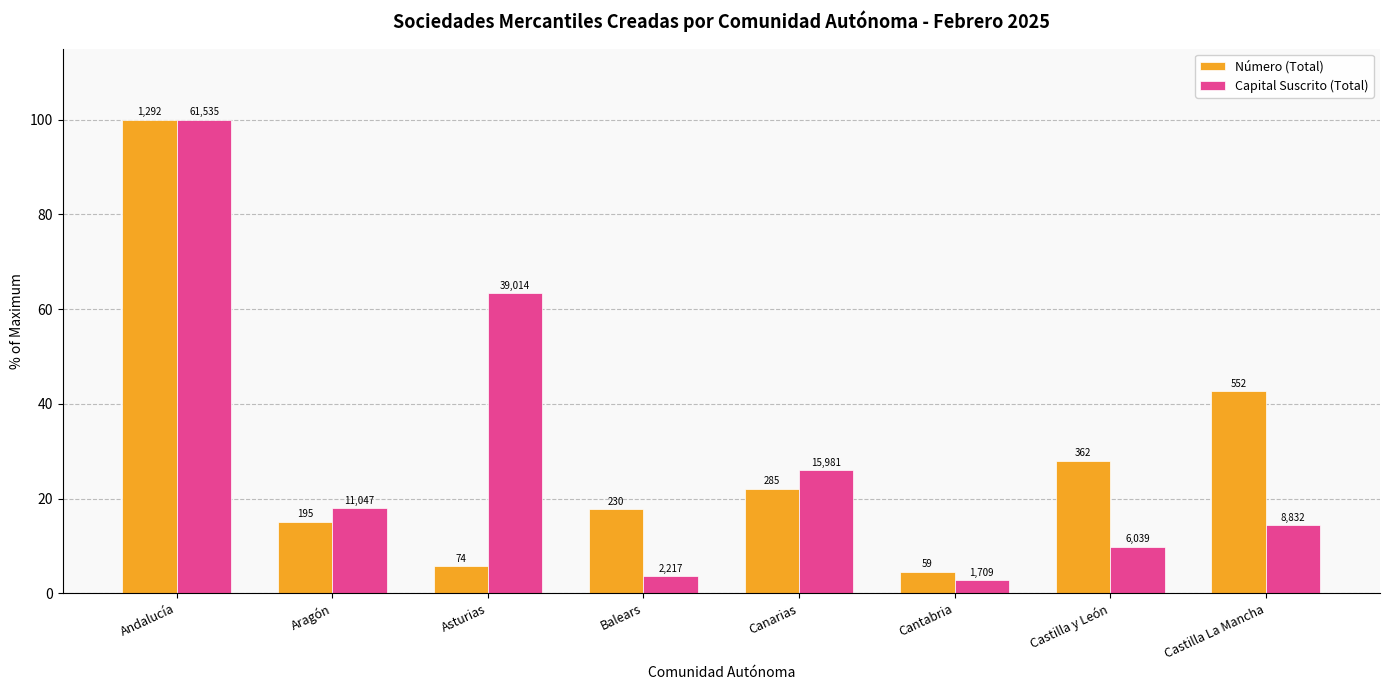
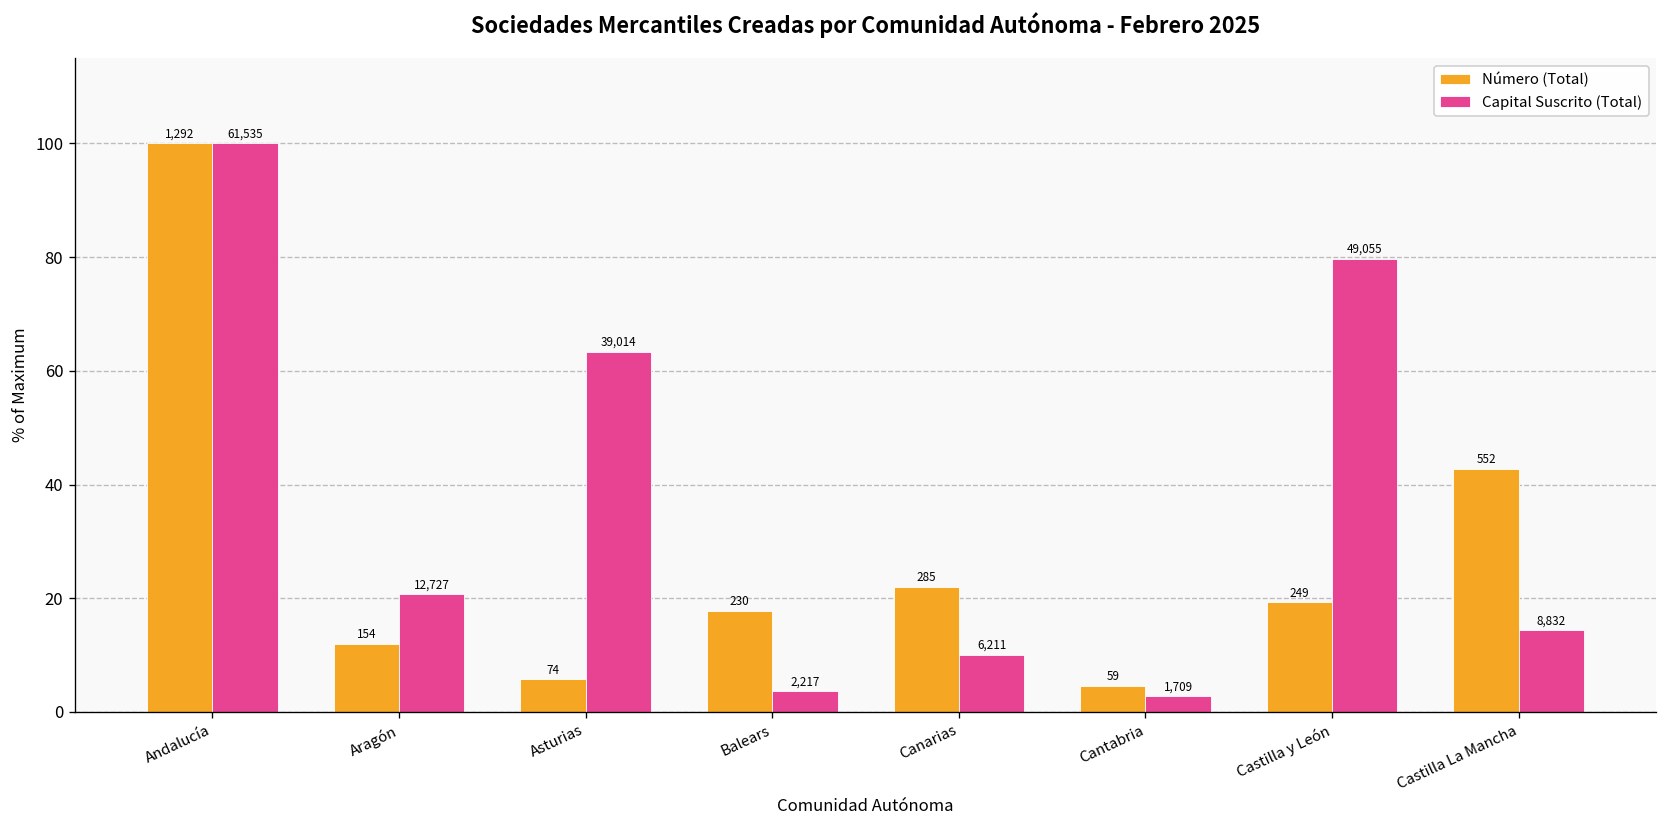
  {
    "Número (Total)": {
-     "Aragón": "195",
-     "Castilla y León": "362"
+     "Aragón": "154",
+     "Castilla y León": "249"
    },
    "Capital Suscrito (Total)": {
-     "Aragón": "11,047",
-     "Canarias": "15,981",
-     "Castilla y León": "6,039"
+     "Aragón": "12,727",
+     "Canarias": "6,211",
+     "Castilla y León": "49,055"
    }
  }
